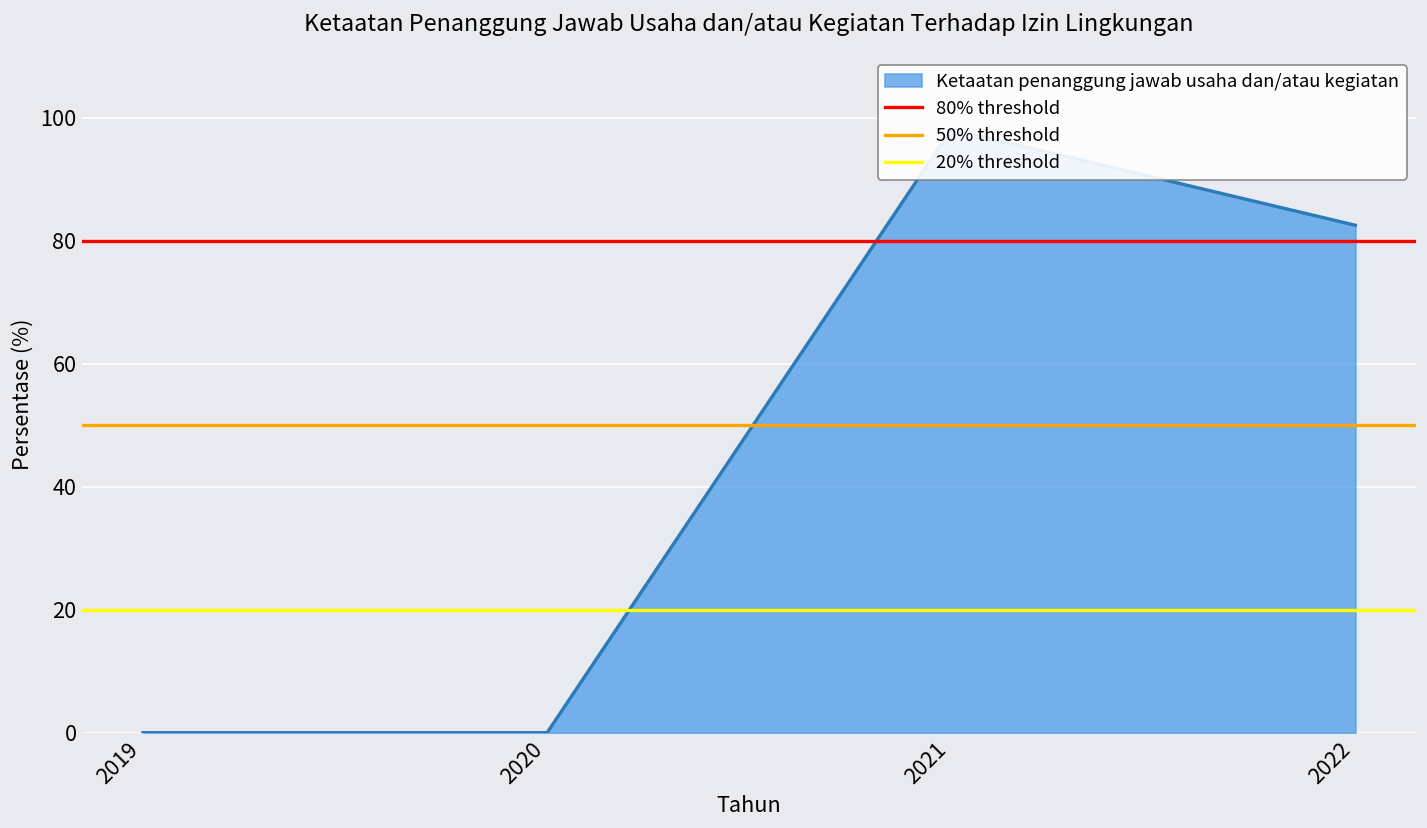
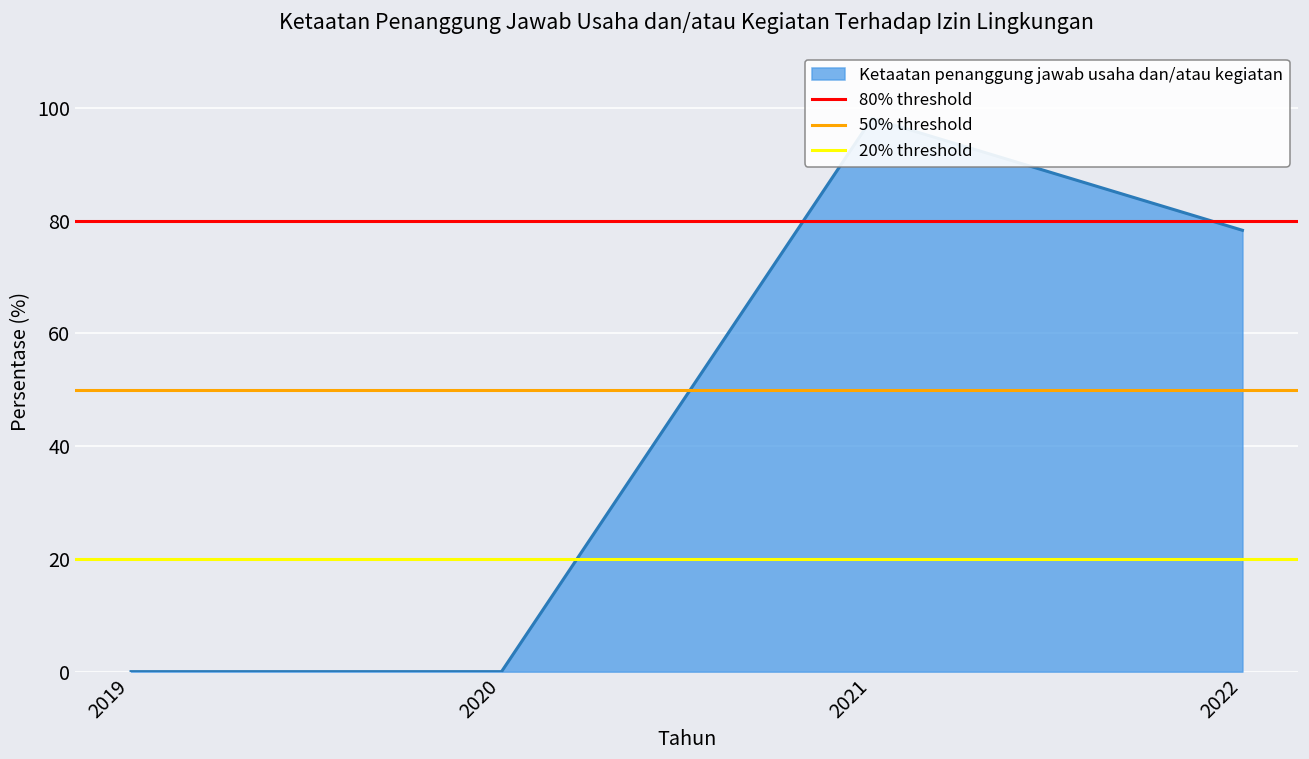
  {
    "2019": 0,
    "2020": 0,
-   "2022": 83
+   "2022": 78
  }
